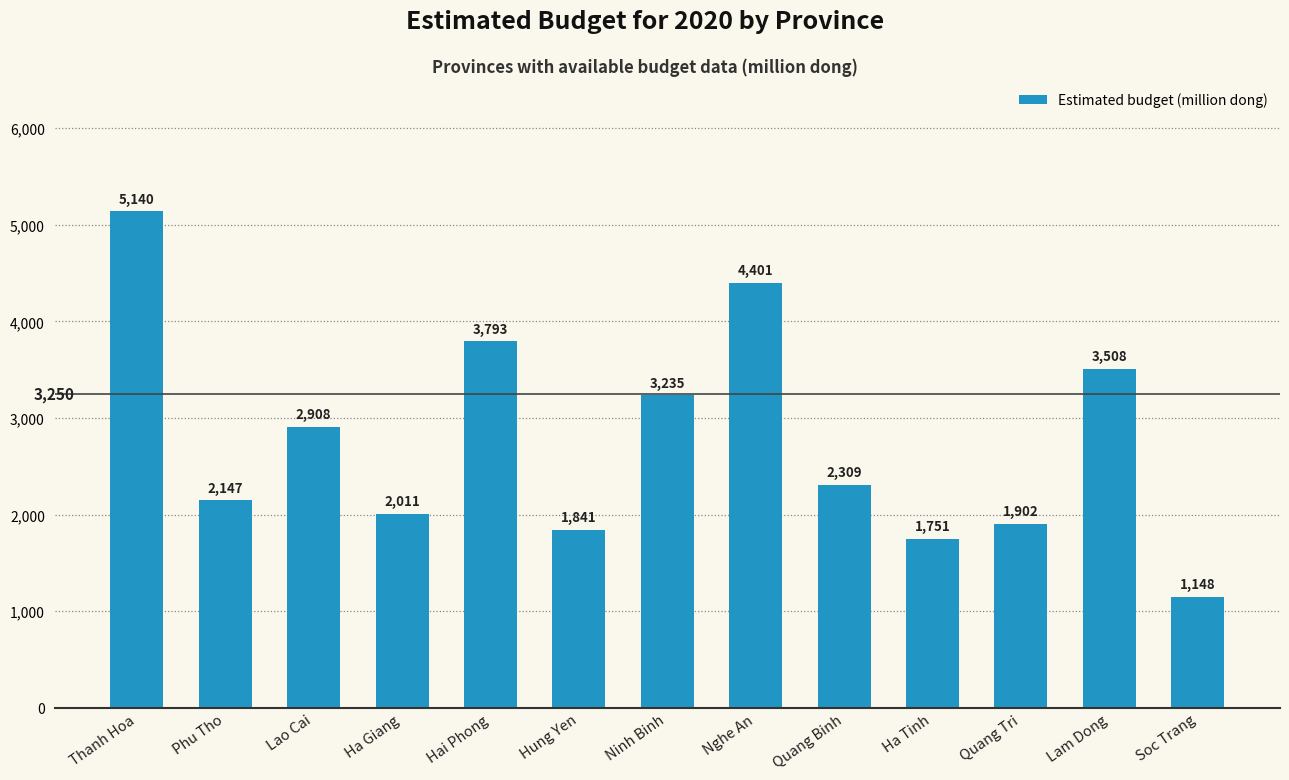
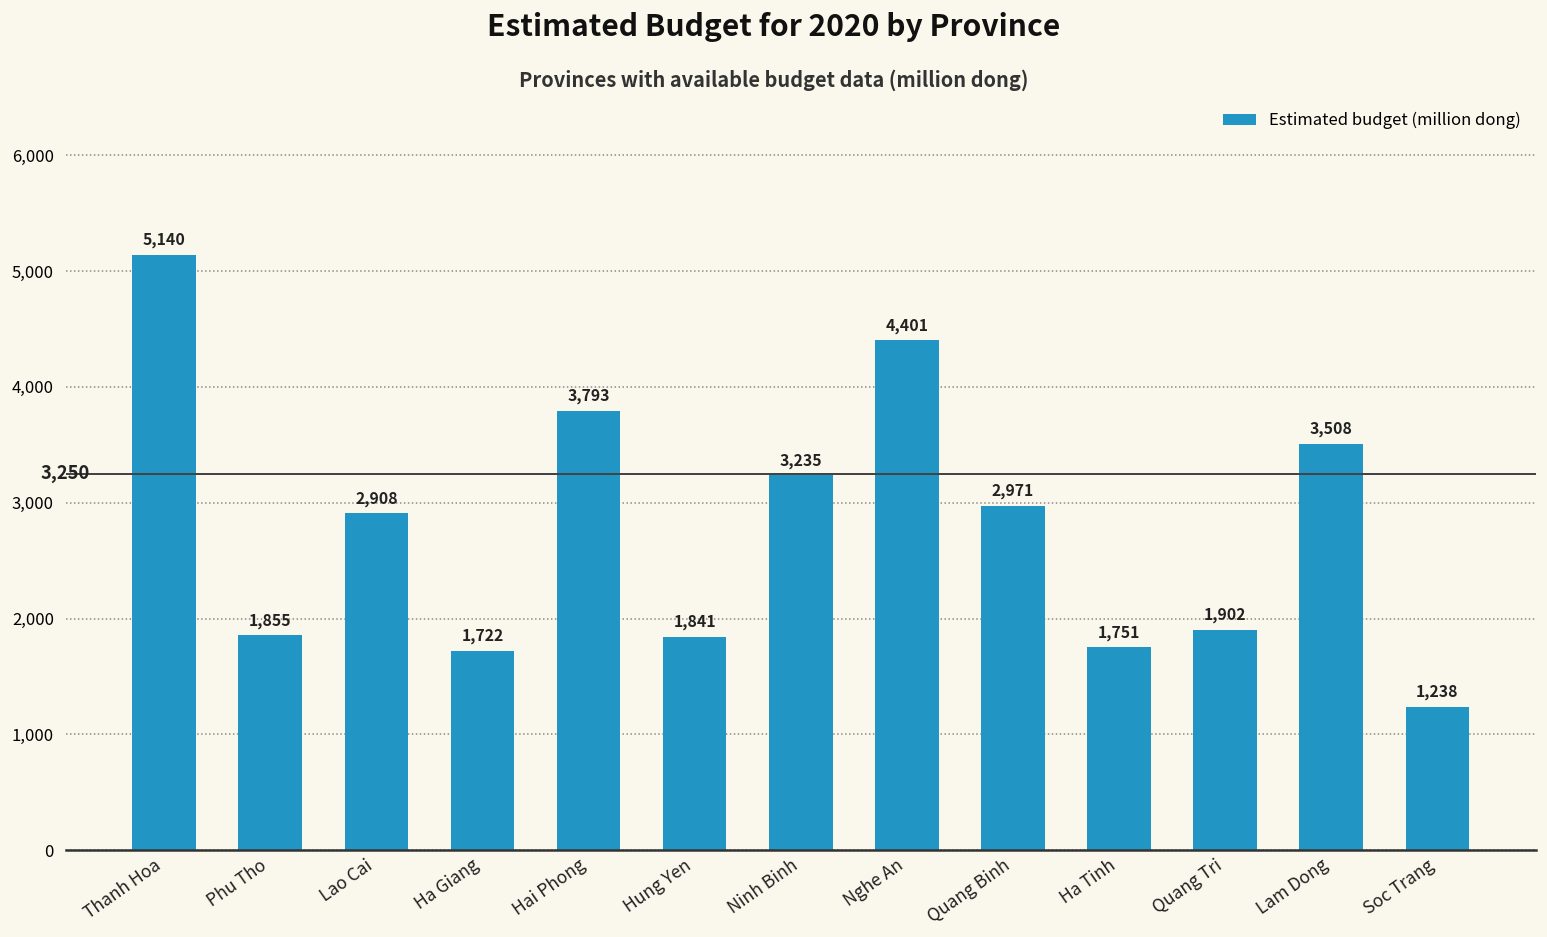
  {
    "Thanh Hoa": "5,140",
-   "Phu Tho": "2,147",
+   "Phu Tho": "1,855",
    "Lao Cai": "2,908",
-   "Ha Giang": "2,011",
+   "Ha Giang": "1,722",
    "Hai Phong": "3,793",
    "Hung Yen": "1,841",
    "Ninh Binh": "3,235",
    "Nghe An": "4,401",
-   "Quang Binh": "2,309",
+   "Quang Binh": "2,971",
    "Ha Tinh": "1,751",
    "Quang Tri": "1,902",
    "Lam Dong": "3,508",
-   "Soc Trang": "1,148"
+   "Soc Trang": "1,238"
  }
